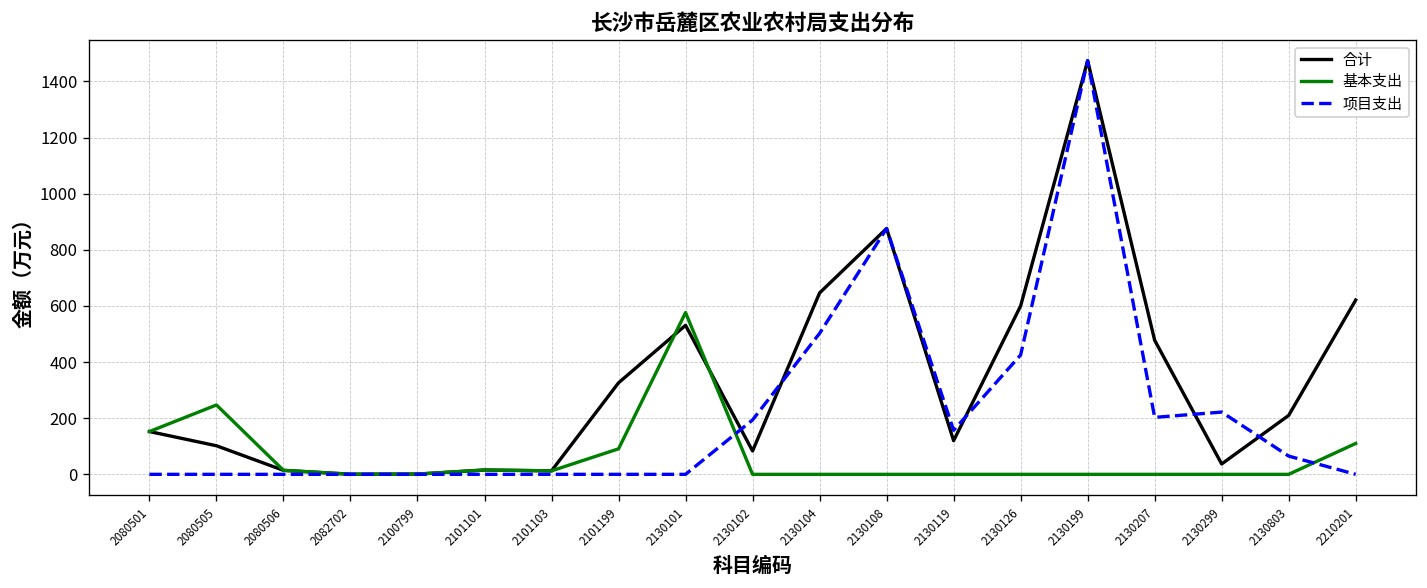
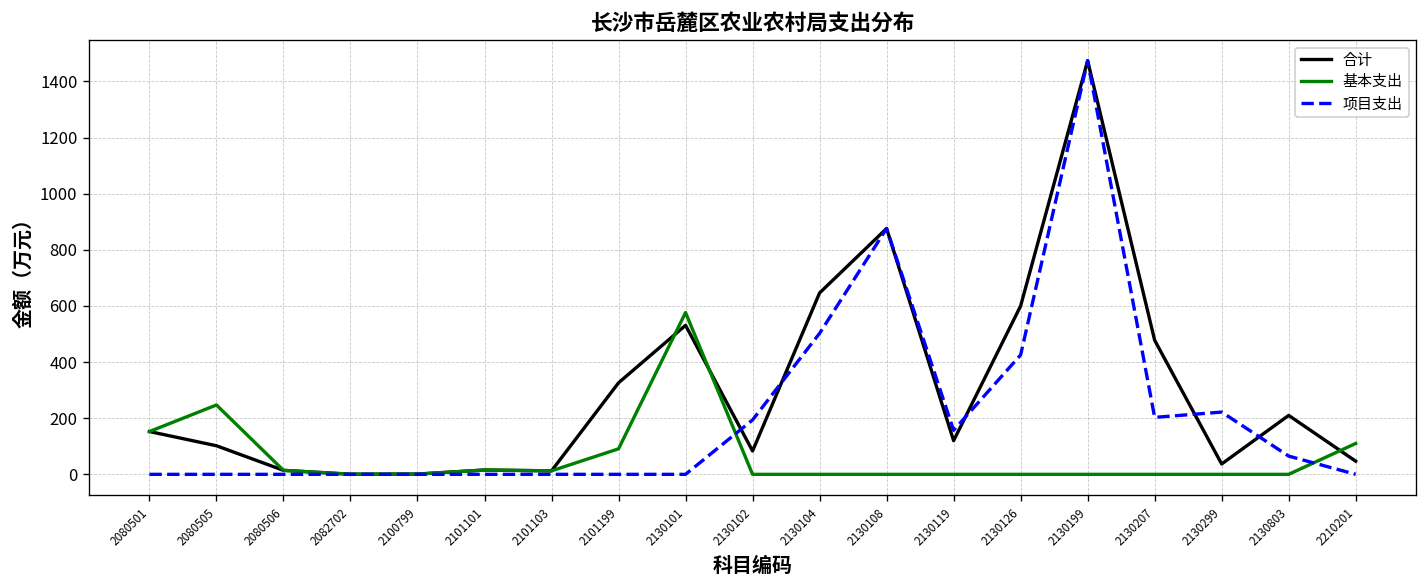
  {
    "合计": {
      "2080505": 100,
      "2101199": 330,
      "2130101": 530,
      "2130102": 80,
      "2130104": 650,
      "2130119": 120,
      "2130126": 600,
      "2130207": 480,
      "2130299": 40,
      "2130803": 210,
-     "2210201": 620
+     "2210201": 50
    },
    "基本支出": {
      "2080505": 250,
      "2101199": 90,
      "2130101": 580,
      "2130102": 0,
      "2130104": 0,
      "2130108": 0,
      "2130119": 0,
      "2130126": 0,
      "2130199": 0,
      "2130207": 0,
      "2130299": 0,
      "2130803": 0,
      "2210201": 110
    },
    "项目支出": {
      "2080501": 0,
      "2080505": 0,
      "2080506": 0,
      "2101101": 0,
      "2101103": 0,
      "2101199": 0,
      "2130101": 0,
      "2130102": 190,
      "2130104": 500,
      "2130119": 160,
      "2130126": 430,
      "2130207": 200,
      "2130299": 220,
      "2130803": 70,
      "2210201": 0
    }
  }
